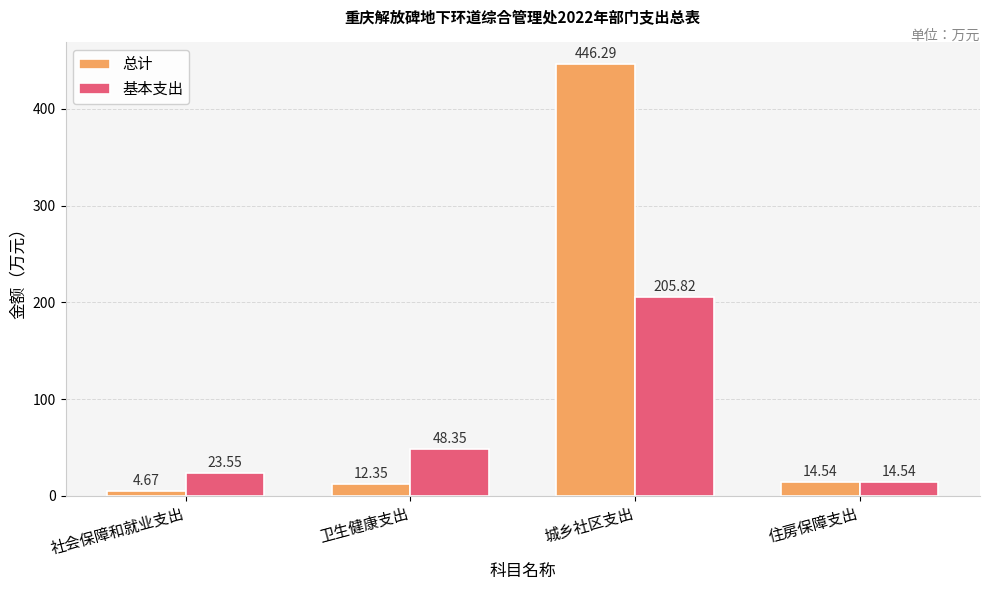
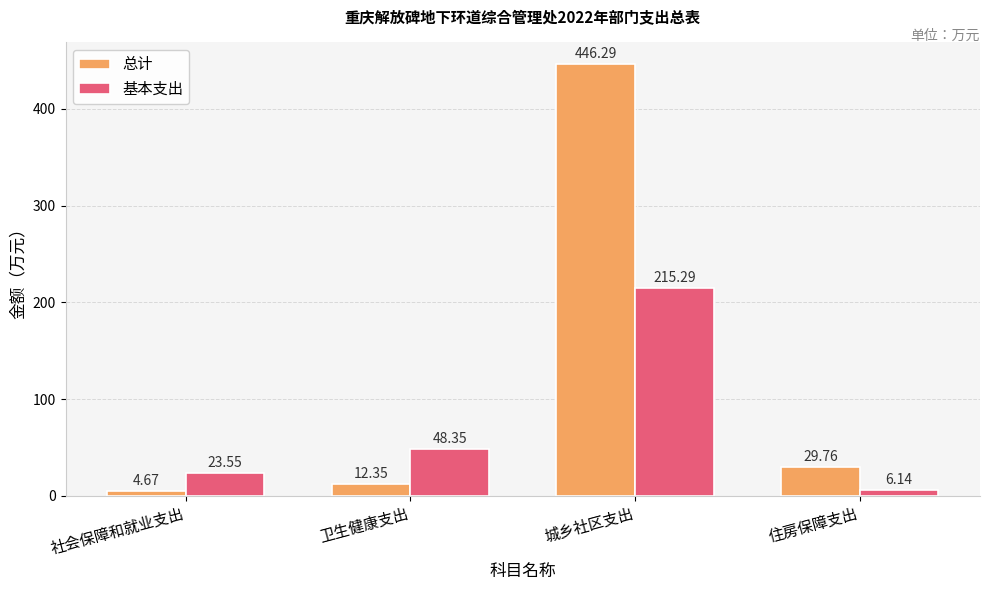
  {
    "总计": {
      "社会保障和就业支出": 4.67,
      "卫生健康支出": 12.35,
      "城乡社区支出": 446.29,
-     "住房保障支出": 14.54
+     "住房保障支出": 29.76
    },
    "基本支出": {
      "社会保障和就业支出": 23.55,
      "卫生健康支出": 48.35,
-     "城乡社区支出": 205.82,
-     "住房保障支出": 14.54
+     "城乡社区支出": 215.29,
+     "住房保障支出": 6.14
    }
  }
